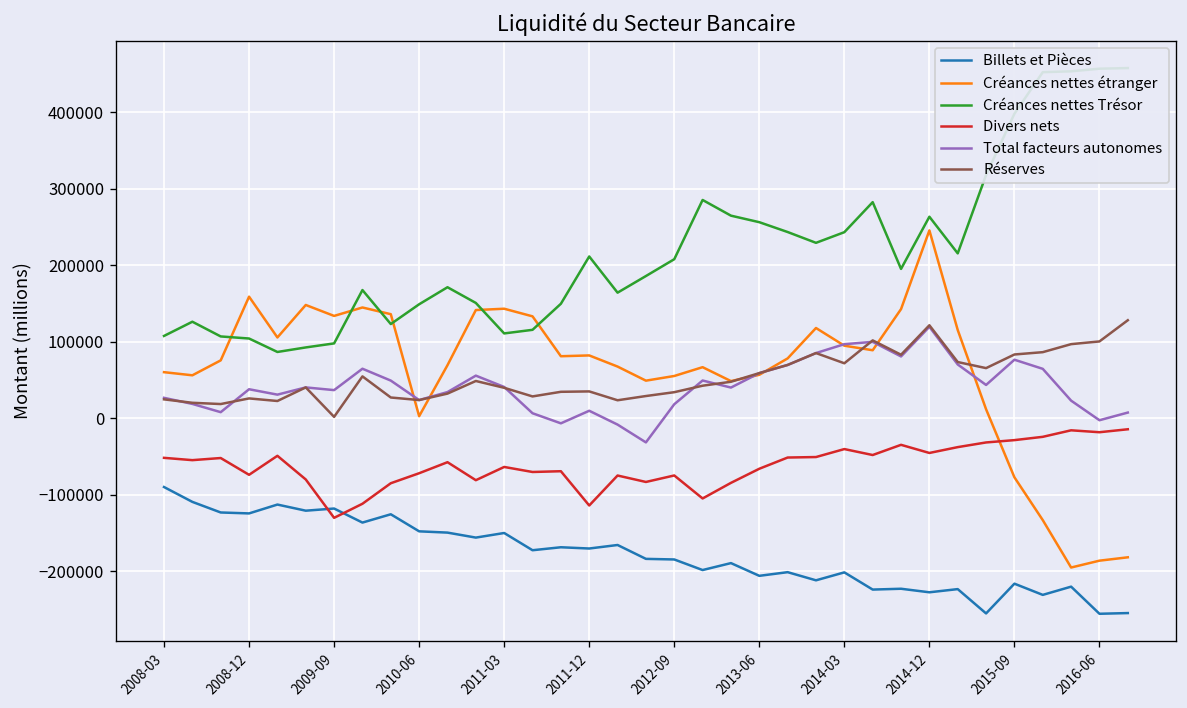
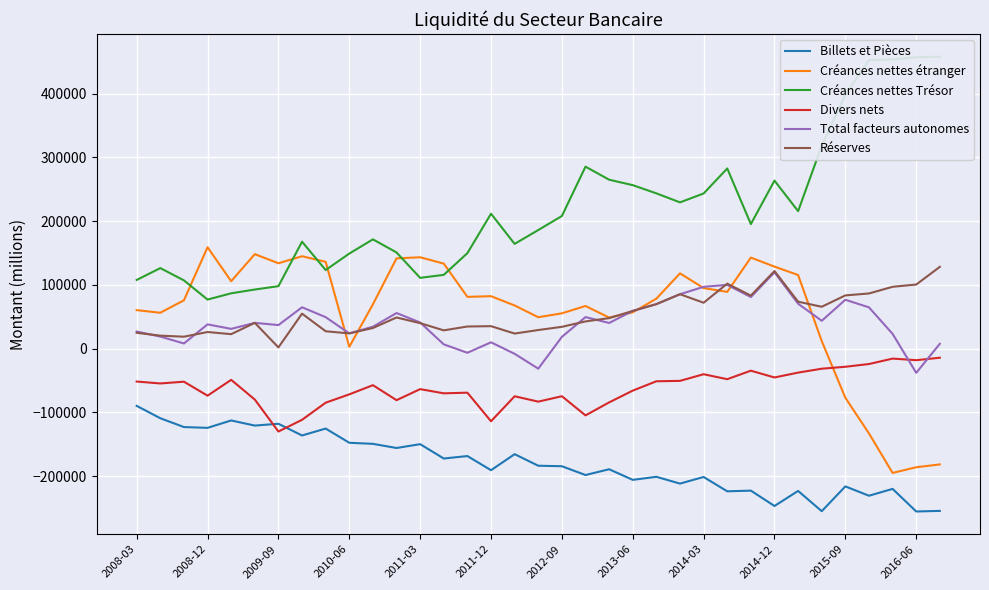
  {
    "Billets et Pièces": {
      "2008-03": -90000,
      "2008-12": -120000,
      "2009-09": -120000,
      "2010-06": -150000,
      "2011-03": -150000,
-     "2011-12": -170000,
+     "2011-12": -190000,
      "2012-09": -180000,
      "2013-06": -210000,
      "2014-03": -200000,
-     "2014-12": -230000,
+     "2014-12": -250000,
      "2015-09": -220000,
      "2016-06": -260000
    },
    "Créances nettes étranger": {
      "2008-03": 60000,
      "2008-12": 160000,
      "2009-09": 130000,
      "2010-06": 0,
      "2011-03": 140000,
      "2011-12": 80000,
      "2012-09": 60000,
-     "2014-12": 250000,
+     "2014-12": 130000,
      "2015-09": -80000,
      "2016-06": -190000
    },
    "Créances nettes Trésor": {
      "2008-03": 110000,
-     "2008-12": 100000,
+     "2008-12": 80000,
      "2009-09": 100000,
      "2010-06": 150000,
      "2011-03": 110000,
      "2011-12": 210000,
      "2012-09": 210000,
      "2013-06": 260000,
      "2014-03": 240000,
      "2014-12": 260000
    },
    "Divers nets": {
      "2008-03": -50000,
      "2008-12": -70000,
      "2009-09": -130000,
      "2010-06": -70000,
      "2011-03": -60000,
      "2011-12": -110000,
      "2012-09": -70000,
      "2013-06": -70000,
      "2014-03": -40000,
      "2014-12": -50000,
      "2015-09": -30000,
      "2016-06": -20000
    },
    "Total facteurs autonomes": {
      "2008-12": 40000,
      "2009-09": 40000,
      "2011-12": 10000,
      "2012-09": 20000,
      "2015-09": 80000,
-     "2016-06": 0
+     "2016-06": -40000
    },
    "Réserves": {
      "2008-12": 30000,
      "2009-09": 0,
      "2011-12": 40000,
      "2012-09": 30000,
      "2014-03": 70000,
      "2015-09": 80000,
      "2016-06": 100000
    }
  }
